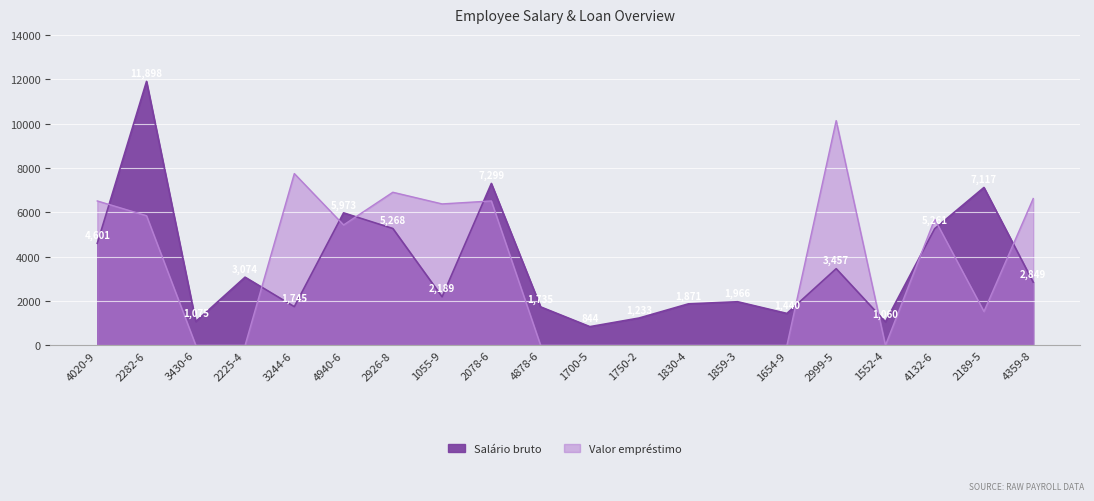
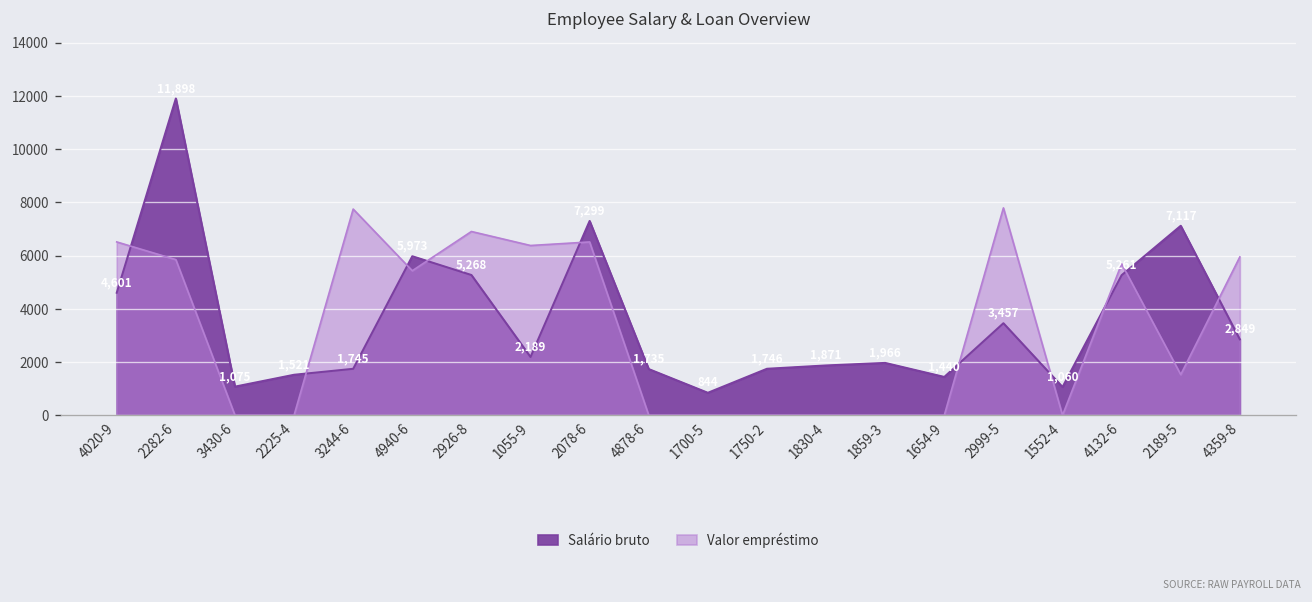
  {
    "Salário bruto": {
      "4020-9": 4600,
      "2282-6": 11900,
      "3430-6": 1100,
-     "2225-4": 3100,
+     "2225-4": 1500,
      "4940-6": 6000,
      "2078-6": 7300,
      "4878-6": 1700,
      "1700-5": 800,
-     "1750-2": 1200,
+     "1750-2": 1700,
      "1830-4": 1900,
      "1859-3": 2000,
      "1654-9": 1400,
      "4132-6": 5300,
      "2189-5": 7100,
      "4359-8": 2800
    },
    "Valor empréstimo": {
      "4020-9": 6500,
      "2282-6": 5800,
      "3430-6": 0,
      "2225-4": 0,
      "3244-6": 7700,
      "4940-6": 5400,
      "2926-8": 6900,
      "1055-9": 6400,
      "2078-6": 6500,
      "4878-6": 0,
      "1700-5": 0,
      "1750-2": 0,
      "1830-4": 0,
      "1859-3": 0,
      "1654-9": 0,
-     "2999-5": 10100,
+     "2999-5": 7800,
      "1552-4": 0,
      "4132-6": 5700,
      "2189-5": 1500,
-     "4359-8": 6600
+     "4359-8": 5900
    }
  }
